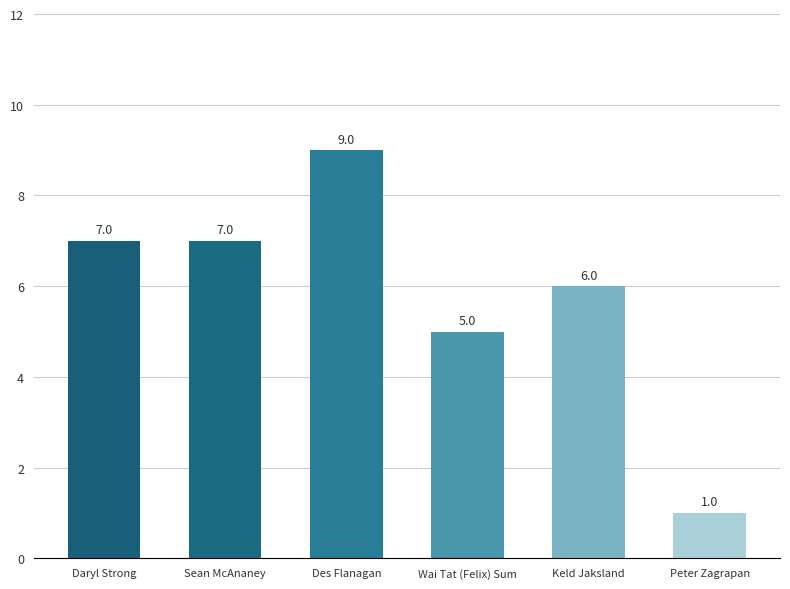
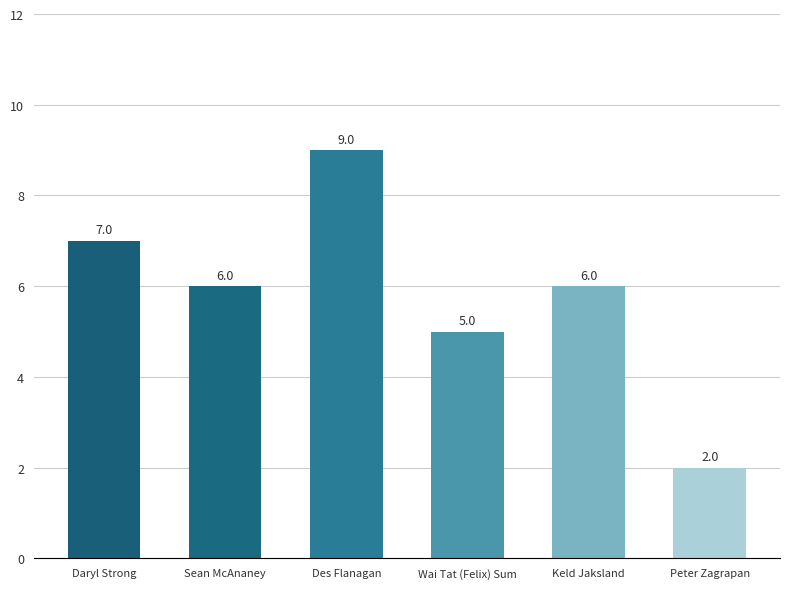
  {
    "Daryl Strong": 7.0,
-   "Sean McAnaney": 7.0,
+   "Sean McAnaney": 6.0,
    "Des Flanagan": 9.0,
    "Wai Tat (Felix) Sum": 5.0,
    "Keld Jaksland": 6.0,
-   "Peter Zagrapan": 1.0
+   "Peter Zagrapan": 2.0
  }
